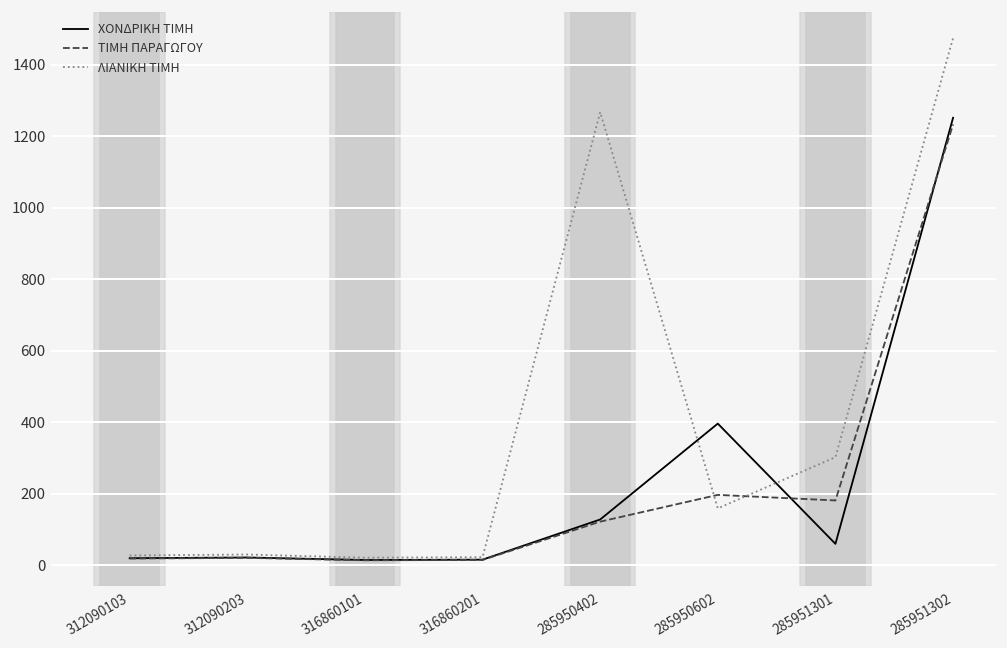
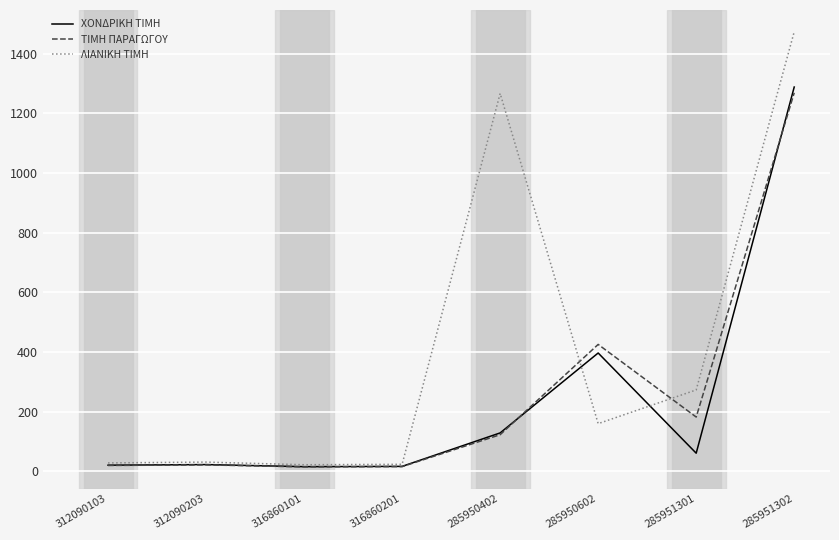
  {
    "ΧΟΝΔΡΙΚΗ ΤΙΜΗ": {
      "285950602": 400,
      "285951301": 60,
-     "285951302": 1250
+     "285951302": 1290
    },
    "ΤΙΜΗ ΠΑΡΑΓΩΓΟΥ": {
-     "285950602": 200,
+     "285950602": 430,
      "285951301": 180,
-     "285951302": 1230
+     "285951302": 1270
    },
    "ΛΙΑΝΙΚΗ ΤΙΜΗ": {
      "285950402": 1270,
      "285950602": 160,
-     "285951301": 300,
+     "285951301": 270,
      "285951302": 1470
    }
  }
